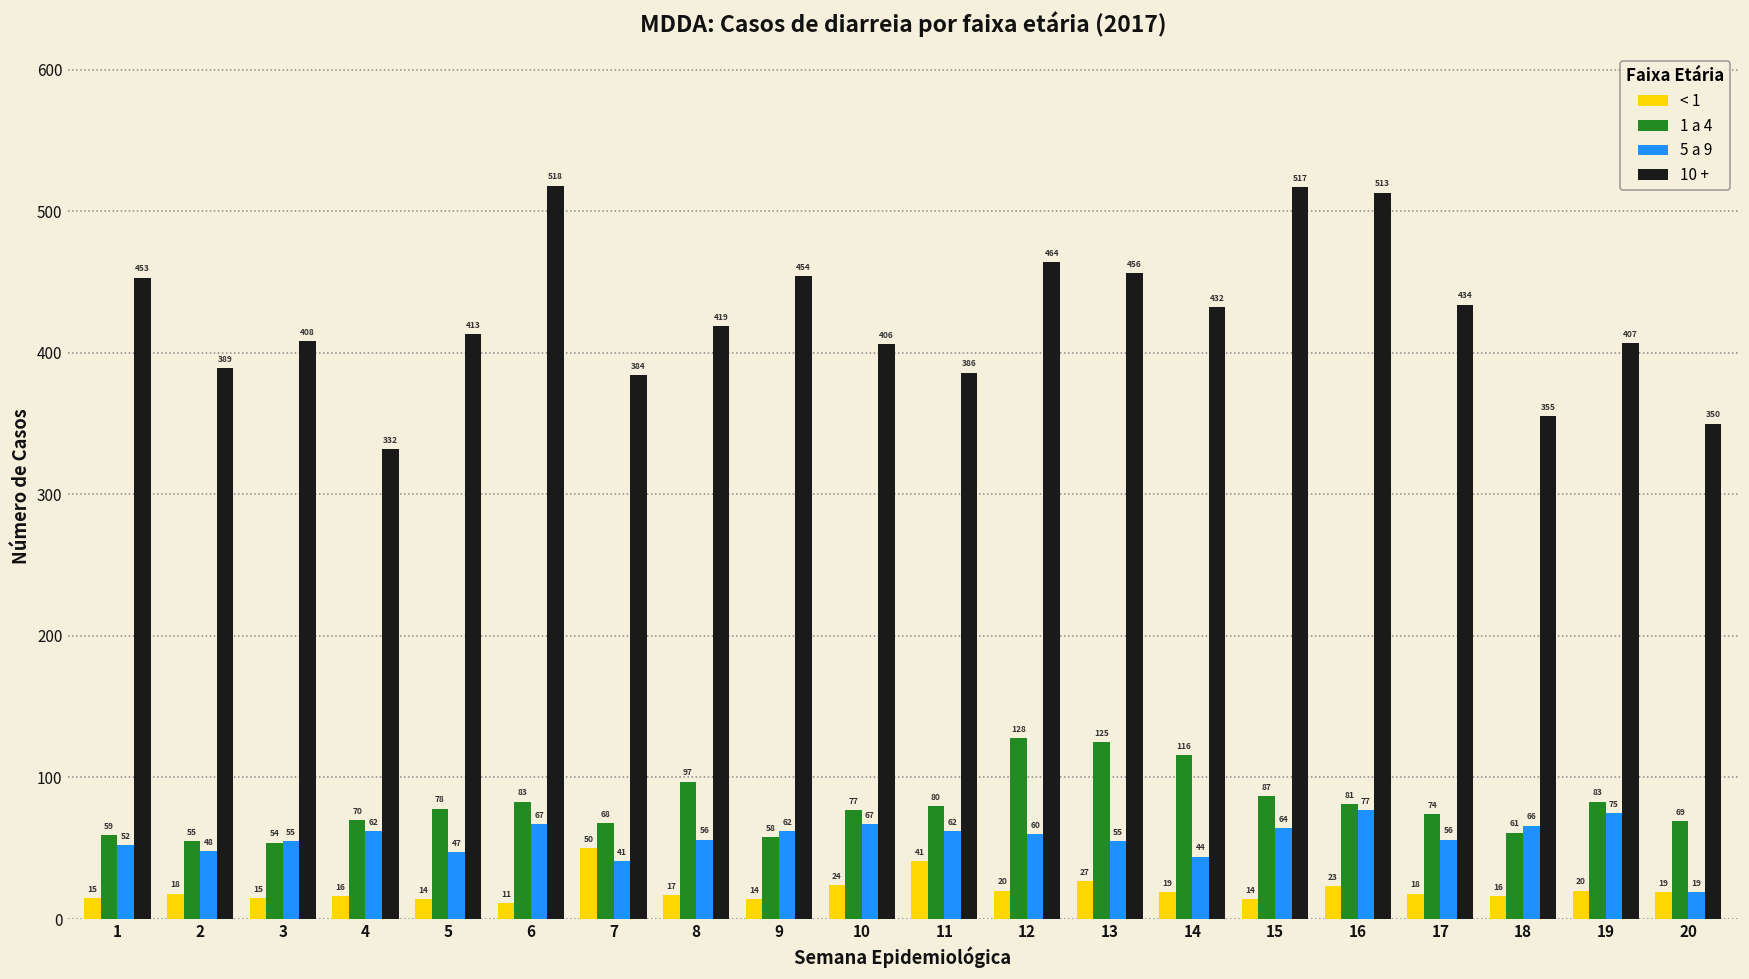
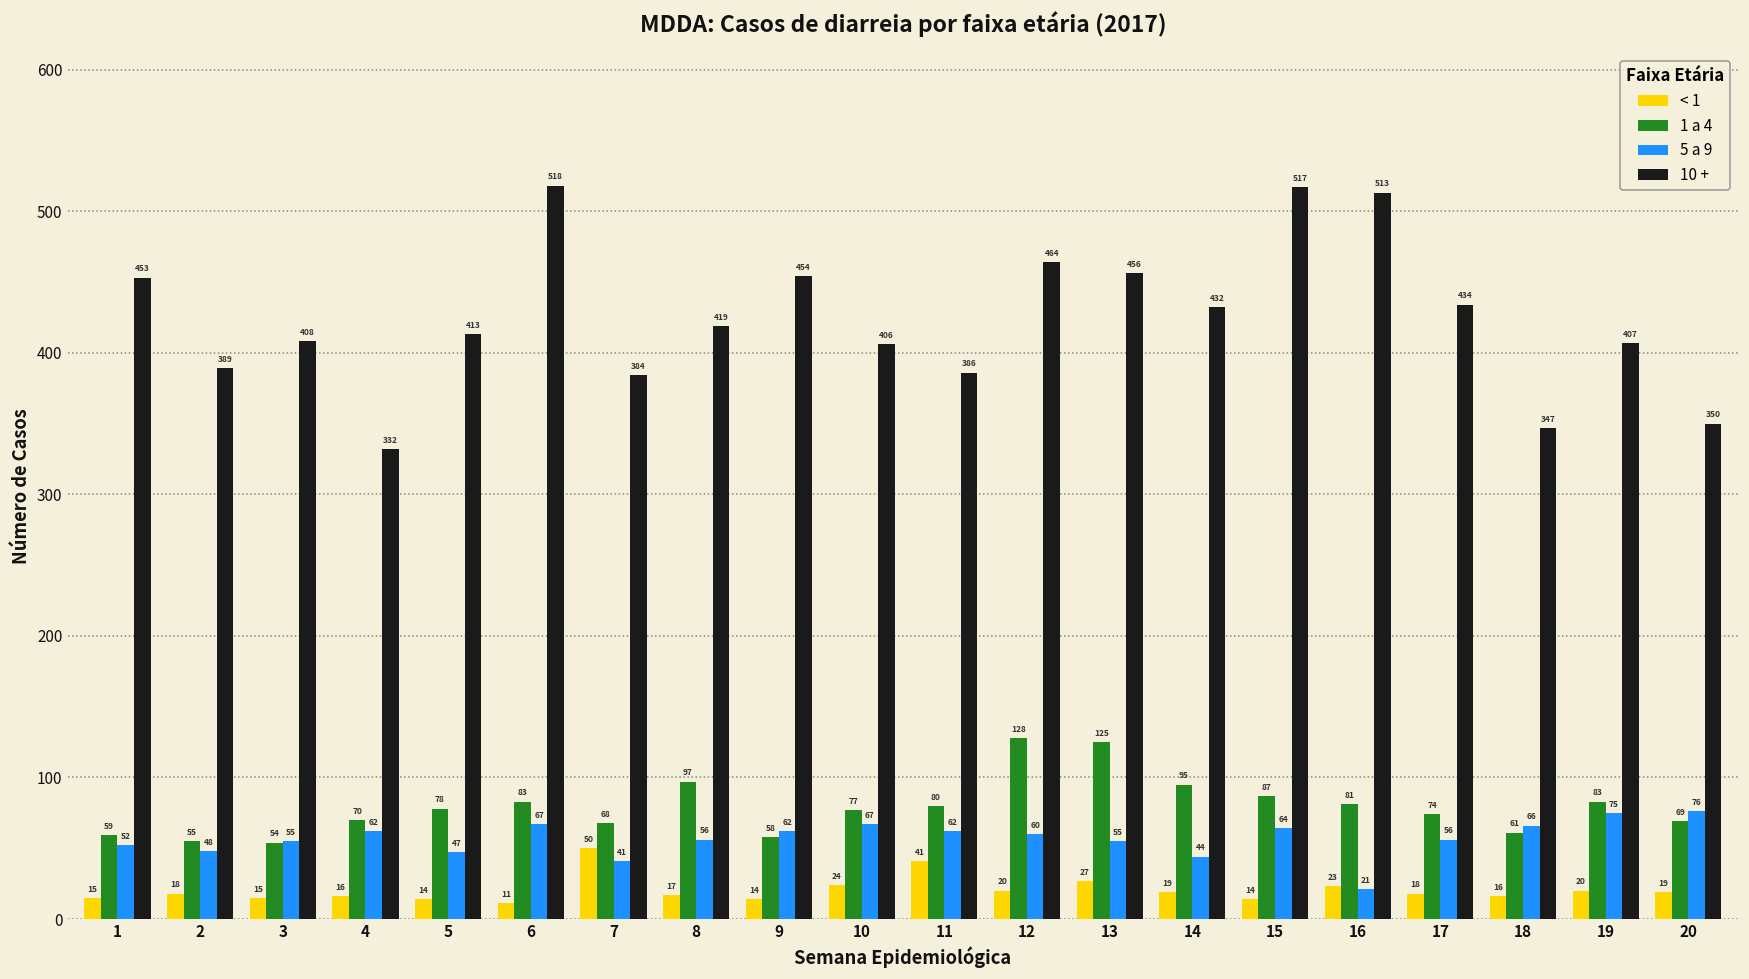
  {
    "< 1": {
      "1": 15,
      "2": 18,
      "3": 15,
      "4": 16,
      "5": 14,
      "6": 11,
      "7": 50,
      "8": 17,
      "9": 14,
      "10": 24,
      "11": 41,
      "12": 20,
      "13": 27,
      "14": 19,
      "15": 14,
      "16": 23,
      "17": 18,
      "18": 16,
      "19": 20,
      "20": 19
    },
    "1 a 4": {
      "1": 59,
      "2": 55,
      "3": 54,
      "4": 70,
      "5": 78,
      "6": 83,
      "7": 68,
      "8": 97,
      "9": 58,
      "10": 77,
      "11": 80,
      "12": 128,
      "13": 125,
-     "14": 116,
+     "14": 95,
      "15": 87,
      "16": 81,
      "17": 74,
      "18": 61,
      "19": 83,
      "20": 69
    },
    "5 a 9": {
      "1": 52,
      "2": 48,
      "3": 55,
      "4": 62,
      "5": 47,
      "6": 67,
      "7": 41,
      "8": 56,
      "9": 62,
      "10": 67,
      "11": 62,
      "12": 60,
      "13": 55,
      "14": 44,
      "15": 64,
-     "16": 77,
+     "16": 21,
      "17": 56,
      "18": 66,
      "19": 75,
-     "20": 19
+     "20": 76
    },
    "10 +": {
      "1": 453,
      "2": 389,
      "3": 408,
      "4": 332,
      "5": 413,
      "6": 518,
      "7": 384,
      "8": 419,
      "9": 454,
      "10": 406,
      "11": 386,
      "12": 464,
      "13": 456,
      "14": 432,
      "15": 517,
      "16": 513,
      "17": 434,
-     "18": 355,
+     "18": 347,
      "19": 407,
      "20": 350
    }
  }
